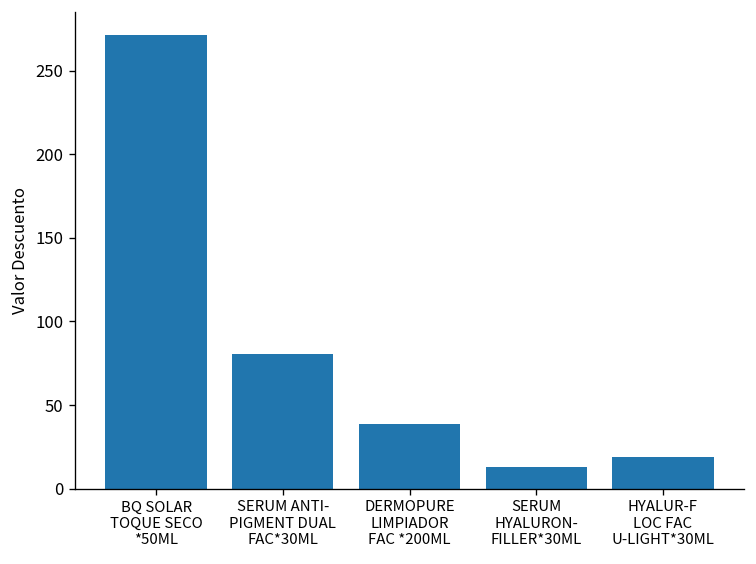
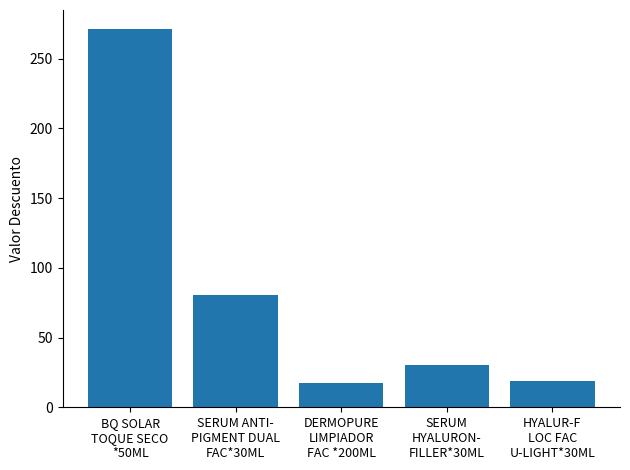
  {
    "BQ SOLAR TOQUE SECO *50ML": 271,
    "SERUM ANTI- PIGMENT DUAL FAC*30ML": 81,
-   "DERMOPURE LIMPIADOR FAC *200ML": 39,
-   "SERUM HYALURON- FILLER*30ML": 13,
+   "DERMOPURE LIMPIADOR FAC *200ML": 17,
+   "SERUM HYALURON- FILLER*30ML": 31,
    "HYALUR-F LOC FAC U-LIGHT*30ML": 19
  }
